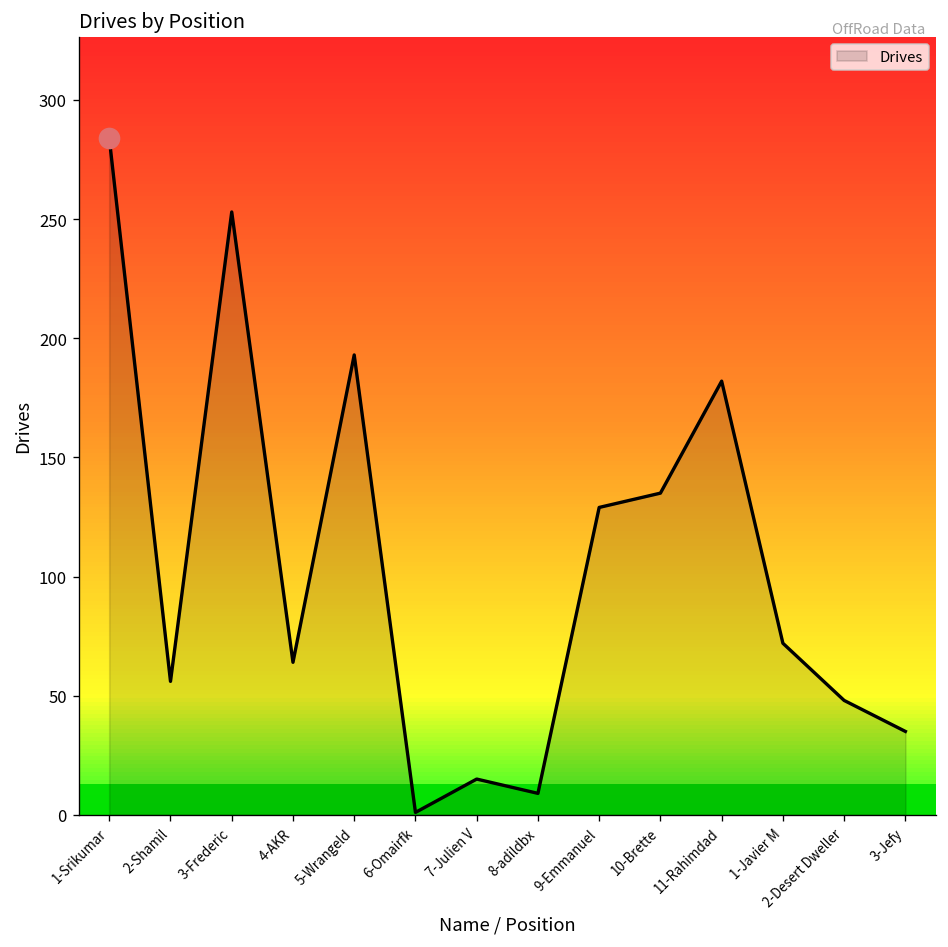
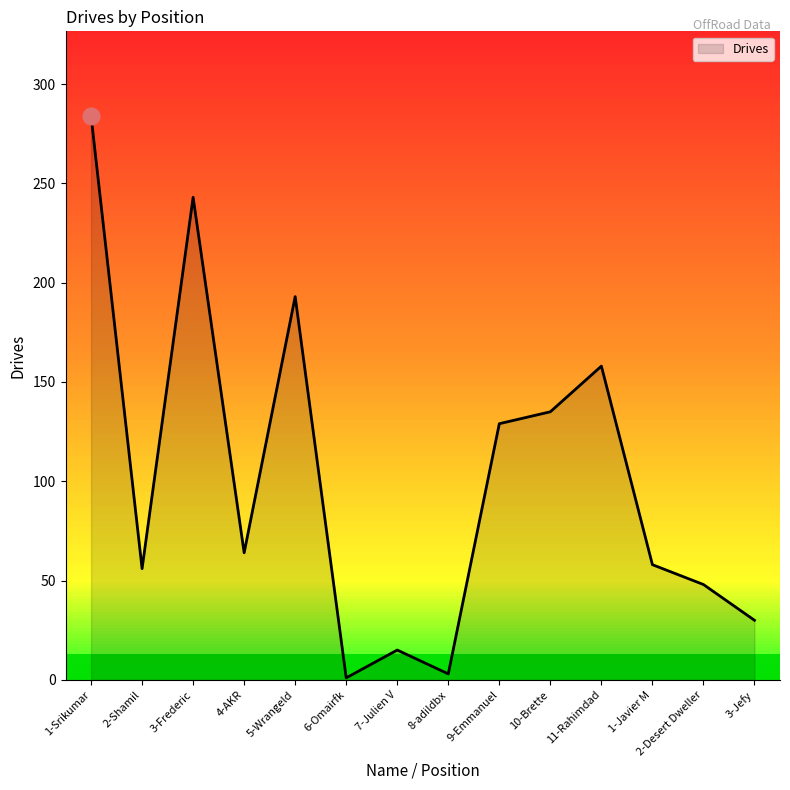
  {
    "Drives": {
      "2-Shamil": 56,
-     "3-Frederic": 253,
+     "3-Frederic": 243,
      "4-AKR": 64,
      "5-Wrangeld": 193,
      "6-Omairfk": 1,
      "7-Julien V": 15,
-     "8-adildbx": 9,
+     "8-adildbx": 3,
      "9-Emmanuel": 129,
      "10-Brette": 135,
-     "11-Rahimdad": 182,
-     "1-Javier M": 72,
+     "11-Rahimdad": 158,
+     "1-Javier M": 58,
      "2-Desert Dweller": 48,
-     "3-Jefy": 35
+     "3-Jefy": 30
    }
  }
